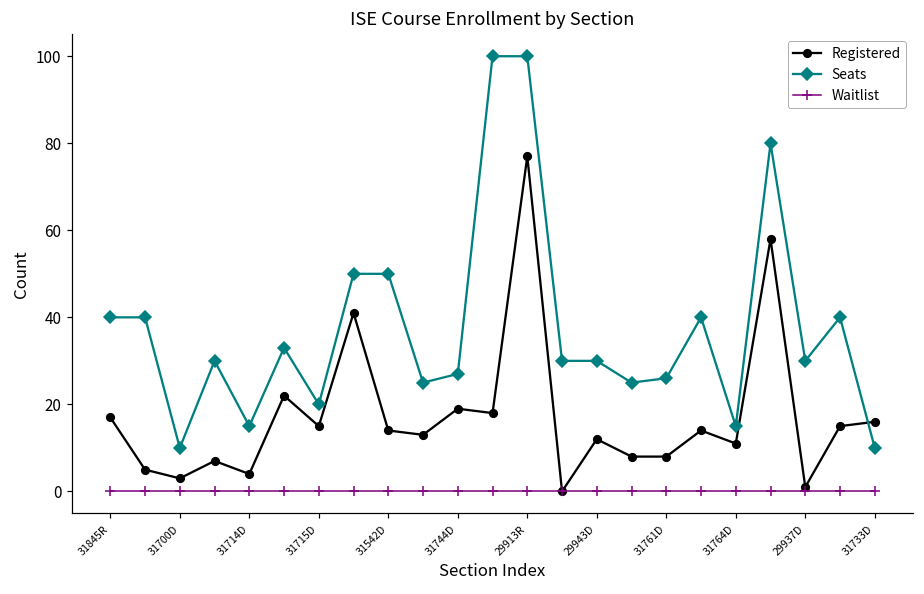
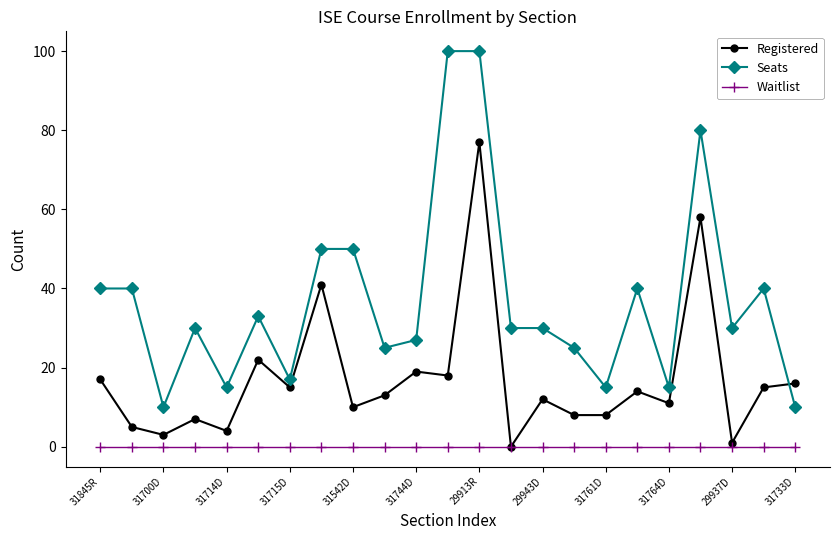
  {
    "Registered": {
      "31845R": 17,
      "31700D": 3,
      "31714D": 4,
      "31715D": 15,
-     "31542D": 14,
+     "31542D": 10,
      "31744D": 19,
      "29913R": 77,
      "29943D": 12,
      "31761D": 8,
      "31764D": 11,
      "29937D": 1,
      "31733D": 16
    },
    "Seats": {
      "31845R": 40,
      "31700D": 10,
      "31714D": 15,
-     "31715D": 20,
+     "31715D": 17,
      "31542D": 50,
      "31744D": 27,
      "29913R": 100,
      "29943D": 30,
-     "31761D": 26,
+     "31761D": 15,
      "31764D": 15,
      "29937D": 30,
      "31733D": 10
    },
    "Waitlist": {
      "31845R": 0,
      "31700D": 0,
      "31714D": 0,
      "31715D": 0,
      "31542D": 0,
      "31744D": 0,
      "29913R": 0,
      "29943D": 0,
      "31761D": 0,
      "31764D": 0,
      "29937D": 0,
      "31733D": 0
    }
  }
